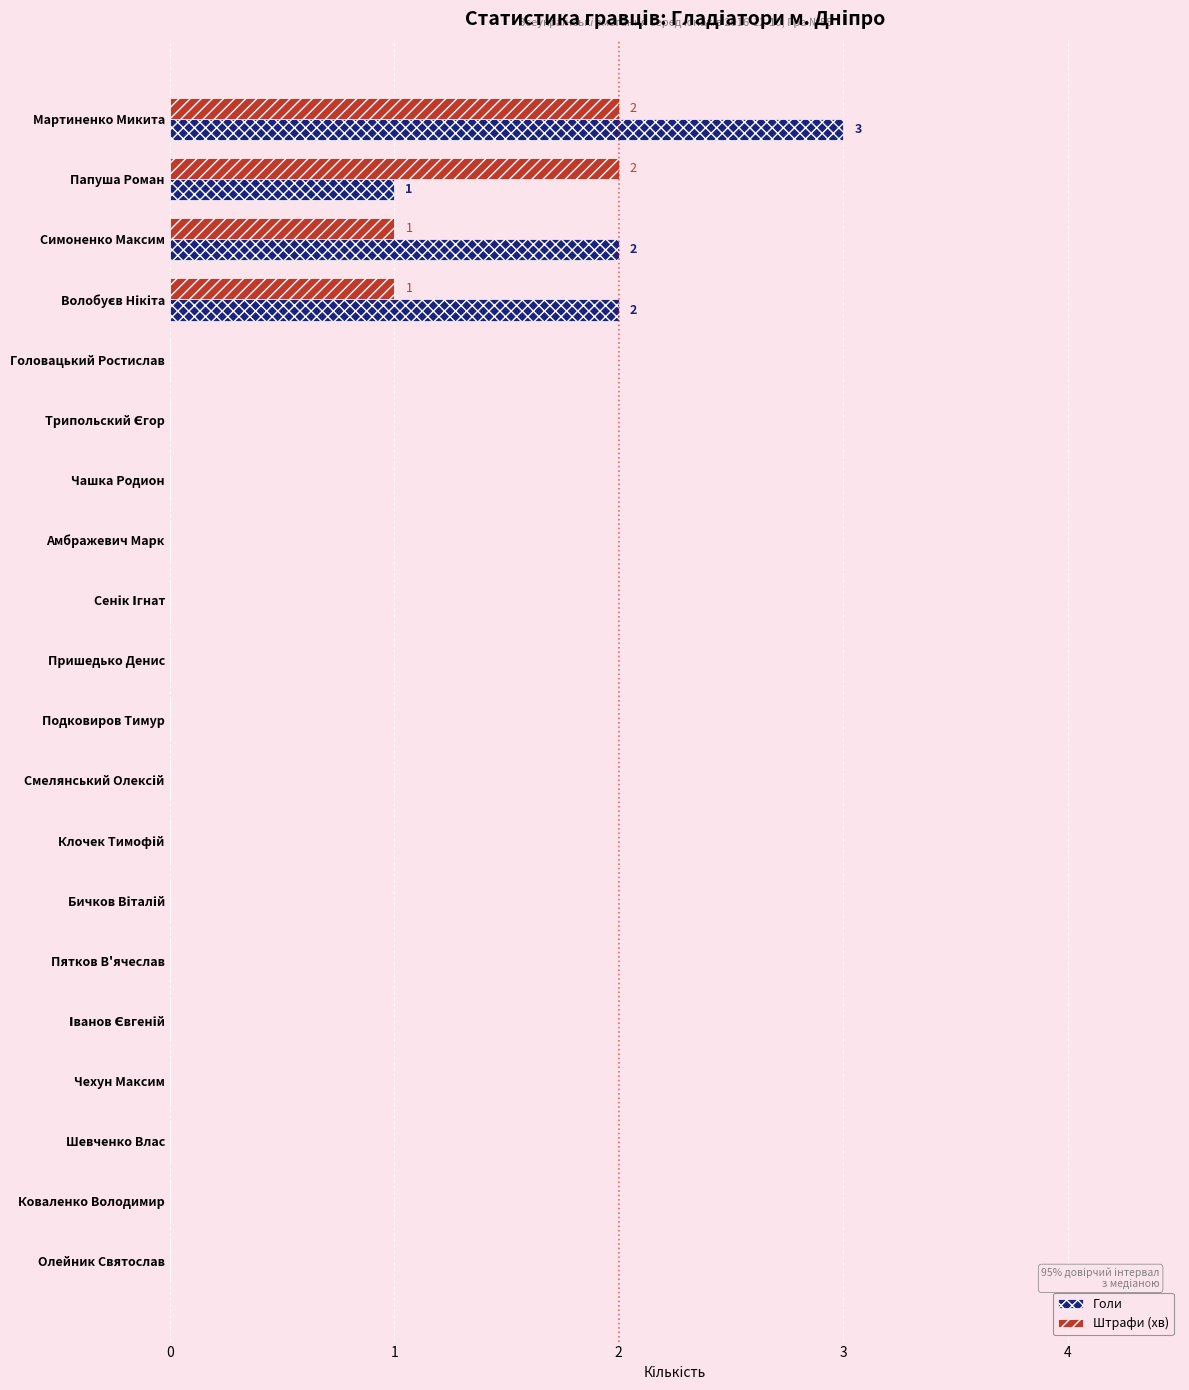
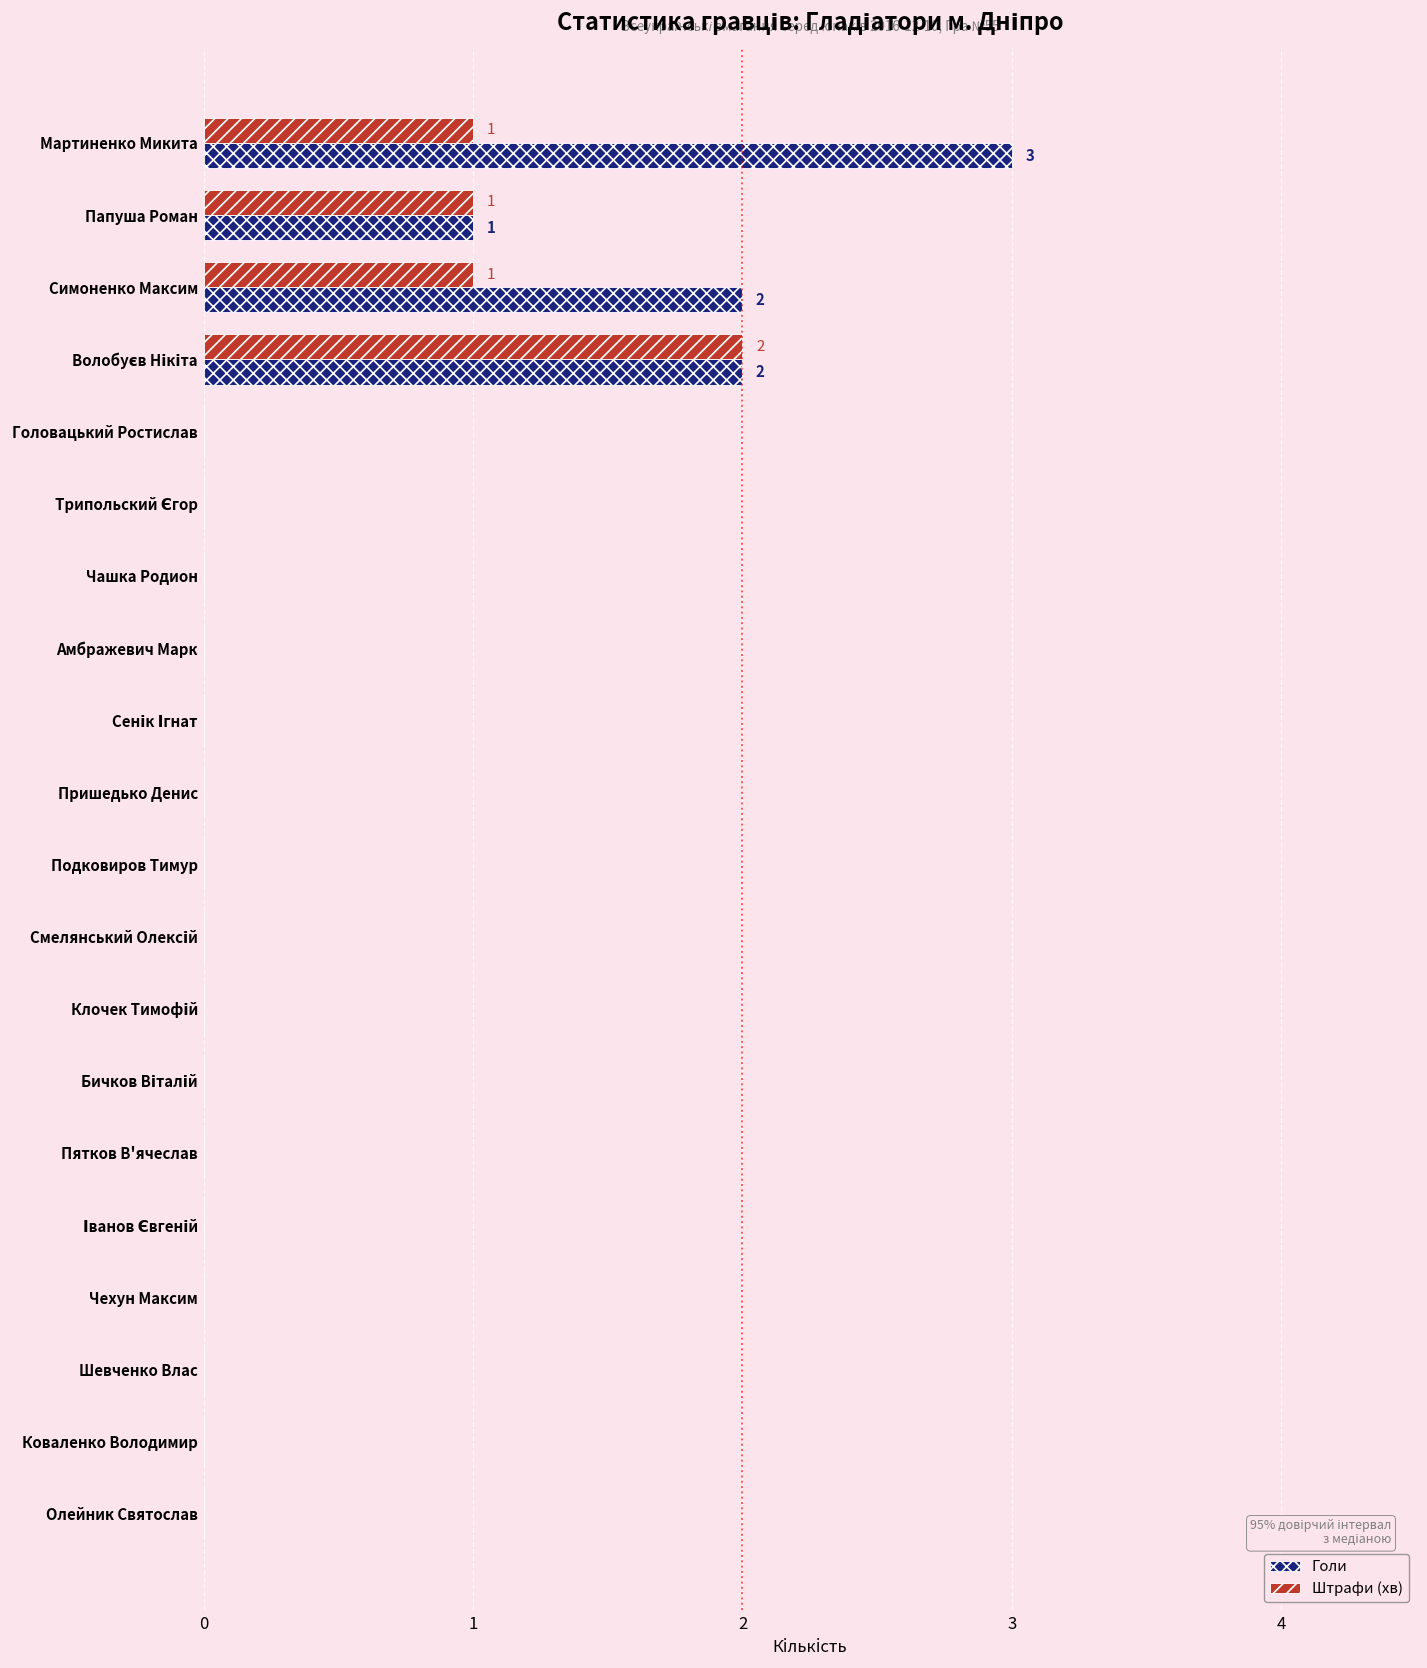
  {
    "Голи": {
      "Мартиненко Микита": 3,
      "Папуша Роман": 1,
      "Симоненко Максим": 2,
      "Волобуєв Нікіта": 2
    },
    "Штрафи (хв)": {
-     "Мартиненко Микита": 2,
-     "Папуша Роман": 2,
+     "Мартиненко Микита": 1,
+     "Папуша Роман": 1,
      "Симоненко Максим": 1,
-     "Волобуєв Нікіта": 1
+     "Волобуєв Нікіта": 2
    }
  }
